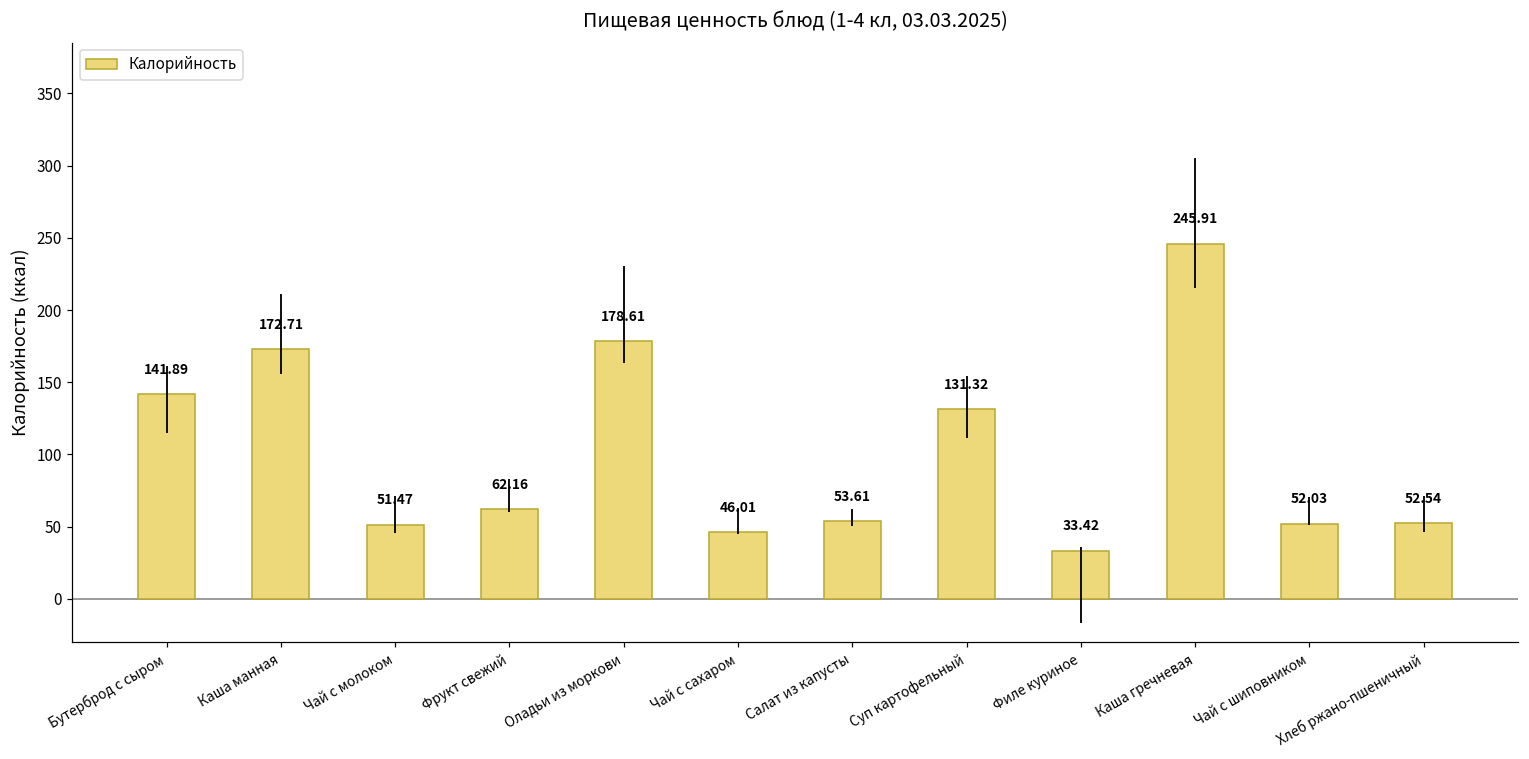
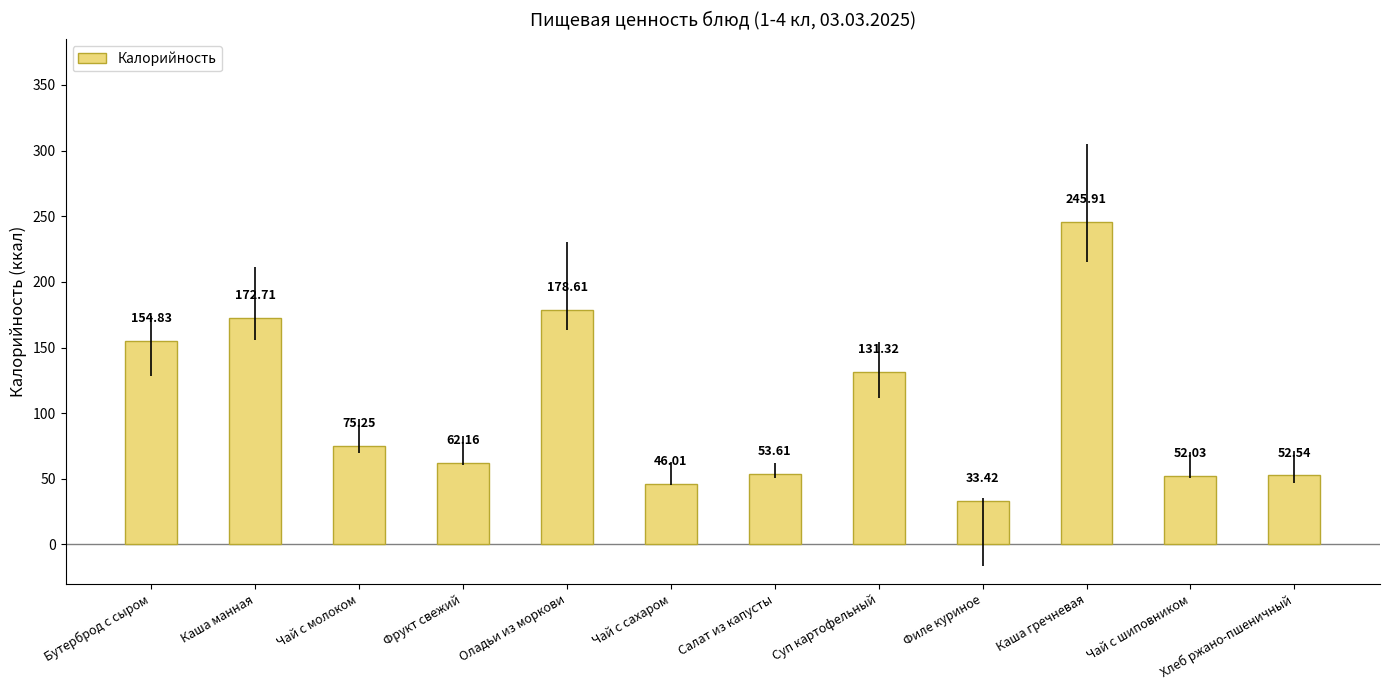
  {
-   "Бутерброд с сыром": 141.89,
+   "Бутерброд с сыром": 154.83,
    "Каша манная": 172.71,
-   "Чай с молоком": 51.47,
+   "Чай с молоком": 75.25,
    "Фрукт свежий": 62.16,
    "Оладьи из моркови": 178.61,
    "Чай с сахаром": 46.01,
    "Салат из капусты": 53.61,
    "Суп картофельный": 131.32,
    "Филе куриное": 33.42,
    "Каша гречневая": 245.91,
    "Чай с шиповником": 52.03,
    "Хлеб ржано-пшеничный": 52.54
  }
